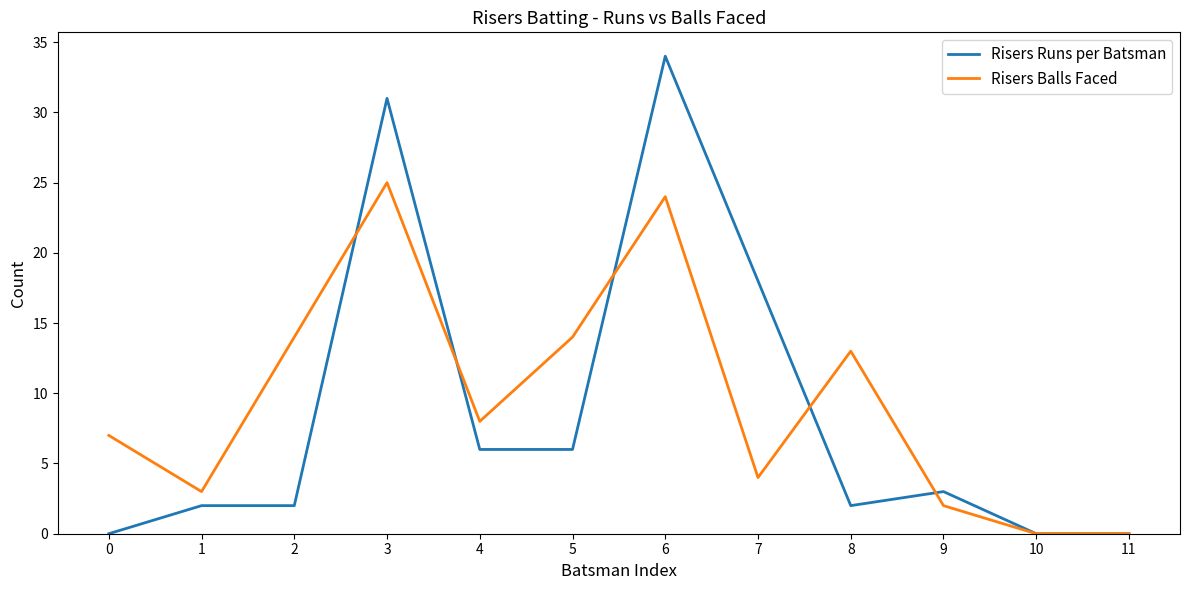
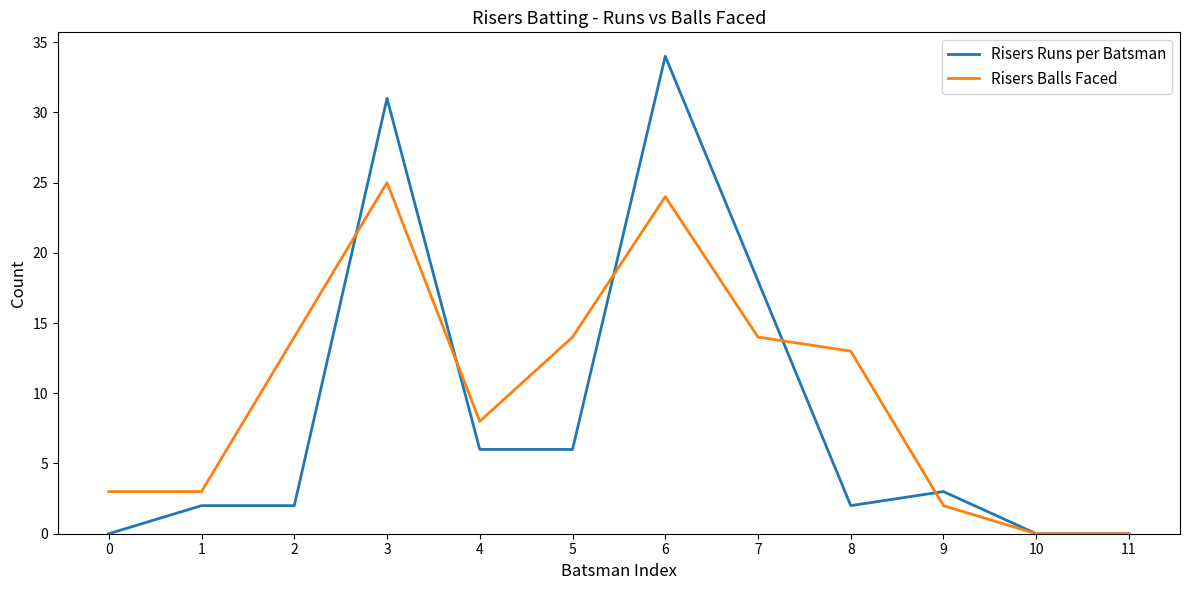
  {
    "Risers Runs per Batsman": {
      "0": 0,
      "1": 2,
      "2": 2,
      "3": 31,
      "4": 6,
      "5": 6,
      "6": 34,
      "7": 18,
      "8": 2,
      "9": 3
    },
    "Risers Balls Faced": {
-     "0": 7,
+     "0": 3,
      "1": 3,
      "2": 14,
      "3": 25,
      "4": 8,
      "5": 14,
      "6": 24,
-     "7": 4,
+     "7": 14,
      "8": 13,
      "9": 2
    }
  }
